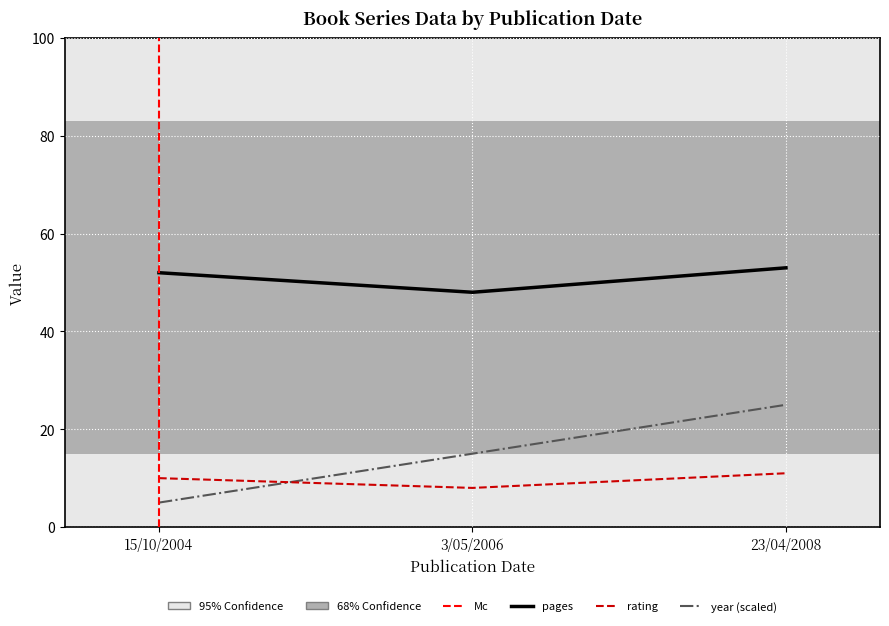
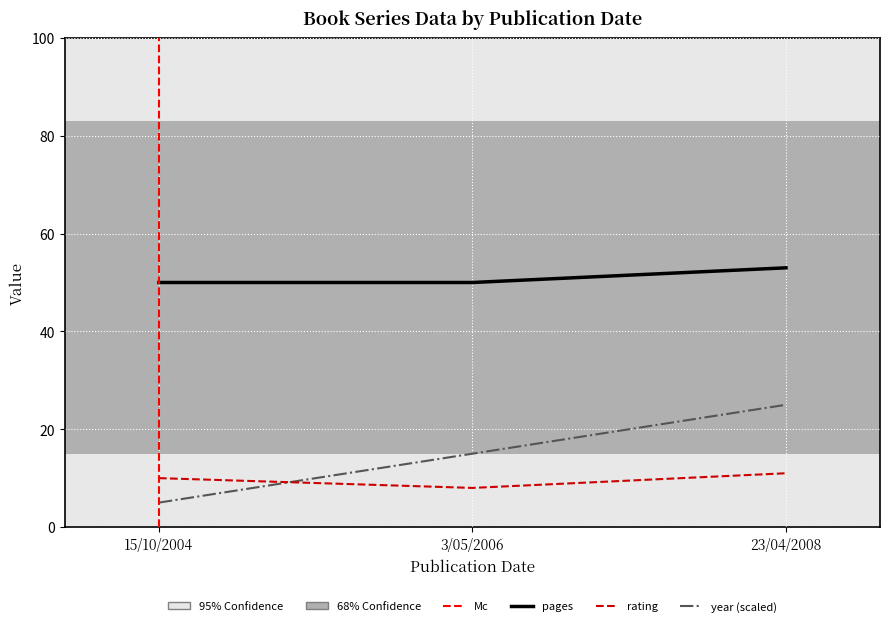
  {
    "pages": {
-     "15/10/2004": 52,
-     "3/05/2006": 48,
+     "15/10/2004": 50,
+     "3/05/2006": 50,
      "23/04/2008": 53
    },
    "rating": {
      "15/10/2004": 10,
      "3/05/2006": 8,
      "23/04/2008": 11
    },
    "year (scaled)": {
      "15/10/2004": 5,
      "3/05/2006": 15,
      "23/04/2008": 25
    }
  }
